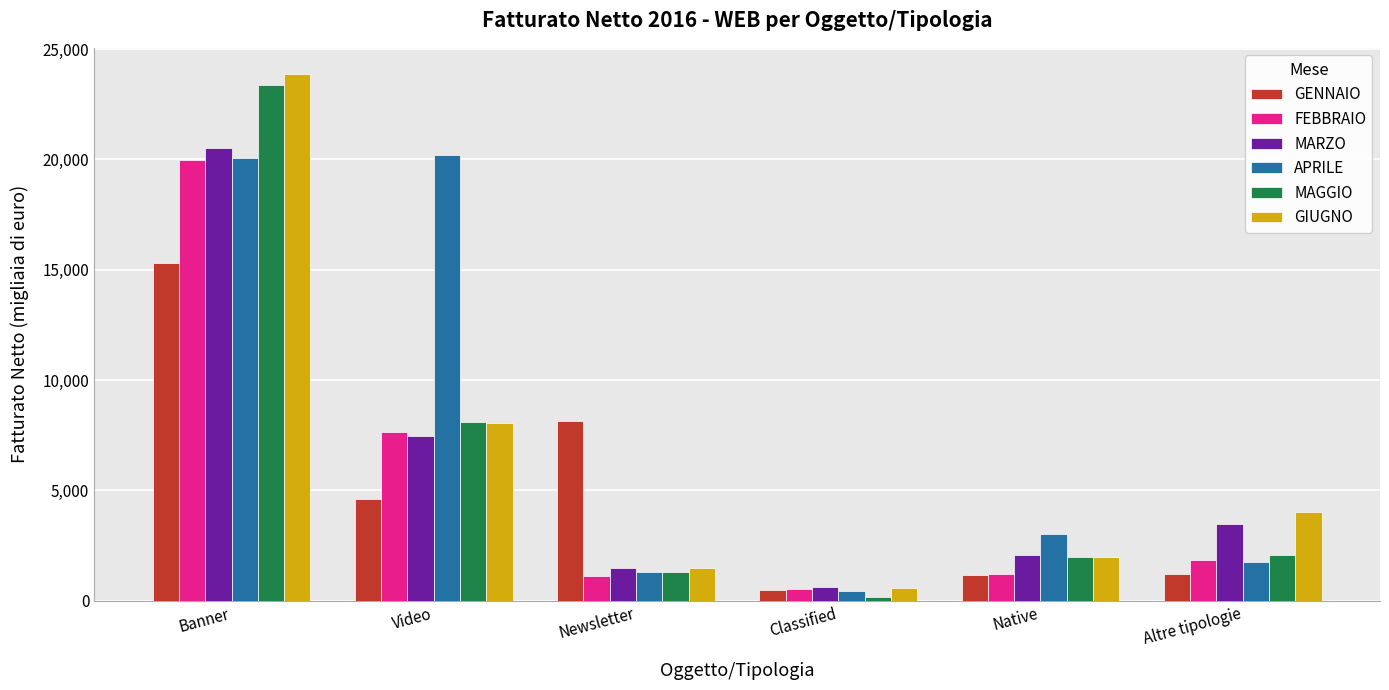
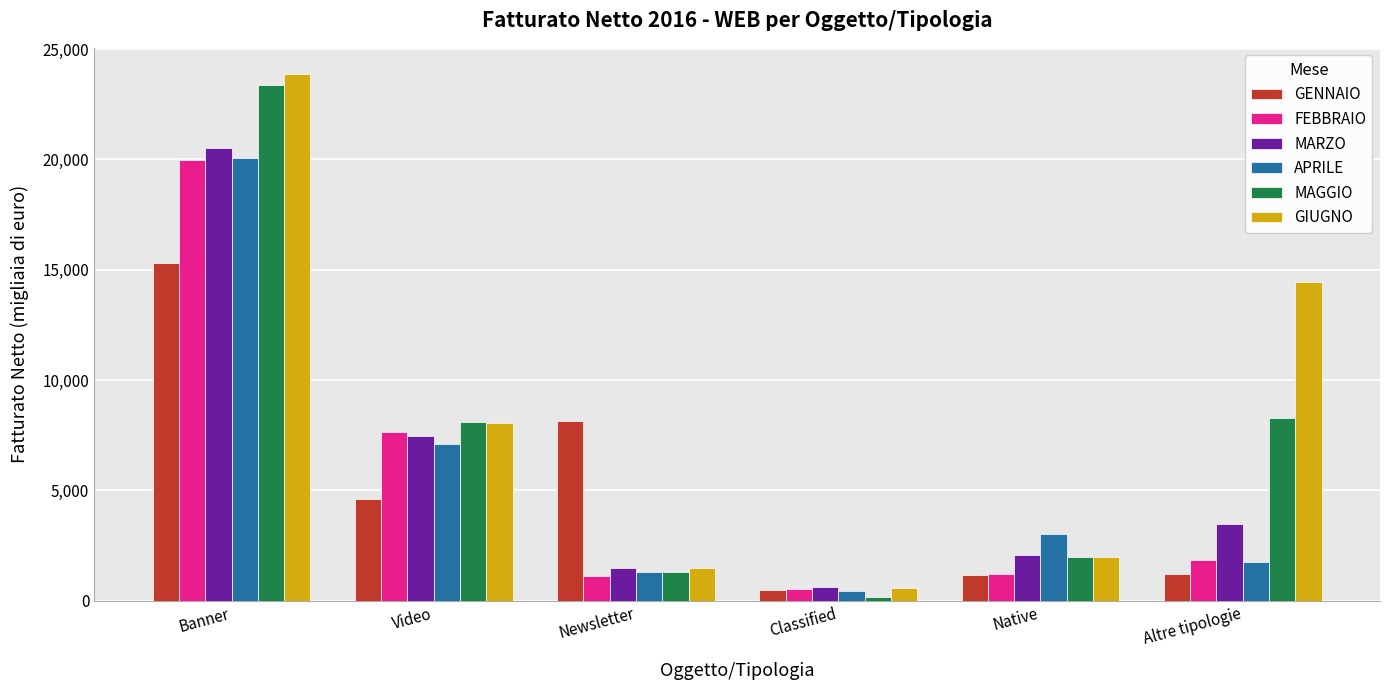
  {
    "GENNAIO": {
      "Banner": "15,300",
      "Video": "4,600",
      "Newsletter": "8,100",
      "Classified": "500",
      "Native": "1,200",
      "Altre tipologie": "1,200"
    },
    "FEBBRAIO": {
      "Banner": "20,000",
      "Video": "7,600",
      "Newsletter": "1,100",
      "Classified": "600",
      "Native": "1,200",
      "Altre tipologie": "1,900"
    },
    "MARZO": {
      "Banner": "20,500",
      "Video": "7,500",
      "Newsletter": "1,500",
      "Classified": "600",
      "Native": "2,100",
      "Altre tipologie": "3,500"
    },
    "APRILE": {
      "Banner": "20,100",
-     "Video": "20,200",
+     "Video": "7,100",
      "Newsletter": "1,300",
      "Classified": "400",
      "Native": "3,000",
      "Altre tipologie": "1,800"
    },
    "MAGGIO": {
      "Banner": "23,400",
      "Video": "8,100",
      "Newsletter": "1,300",
      "Classified": "200",
      "Native": "2,000",
-     "Altre tipologie": "2,100"
+     "Altre tipologie": "8,300"
    },
    "GIUGNO": {
      "Banner": "23,900",
      "Video": "8,000",
      "Newsletter": "1,500",
      "Classified": "600",
      "Native": "2,000",
-     "Altre tipologie": "4,000"
+     "Altre tipologie": "14,400"
    }
  }
